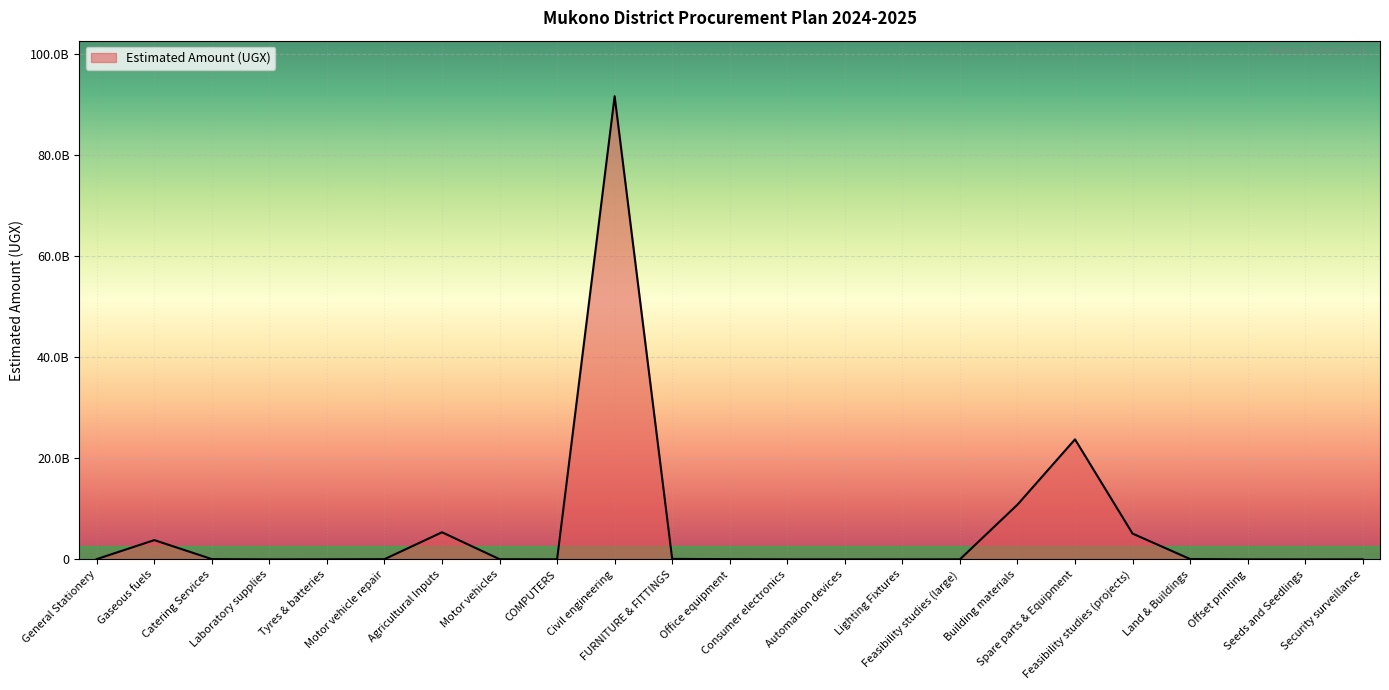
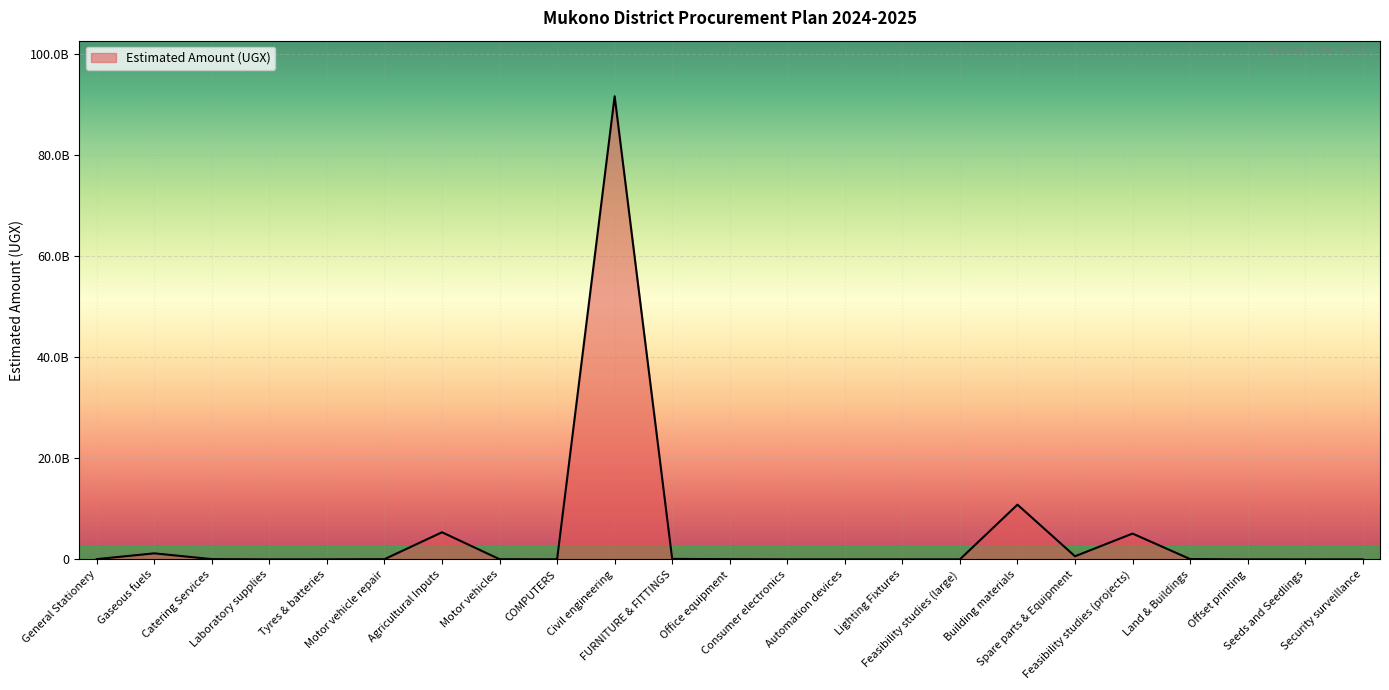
  {
    "General Stationery": 0,
-   "Gaseous fuels": 4000000000,
+   "Gaseous fuels": 1000000000,
    "Catering Services": 0,
    "Laboratory supplies": 0,
    "Tyres & batteries": 0,
    "Motor vehicle repair": 0,
    "Agricultural Inputs": 5000000000,
    "Motor vehicles": 0,
    "COMPUTERS": 0,
    "Civil engineering": 92000000000,
    "FURNITURE & FITTINGS": 0,
    "Office equipment": 0,
    "Consumer electronics": 0,
    "Automation devices": 0,
    "Lighting Fixtures": 0,
    "Feasibility studies (large)": 0,
    "Building materials": 11000000000,
-   "Spare parts & Equipment": 24000000000,
+   "Spare parts & Equipment": 1000000000,
    "Feasibility studies (projects)": 5000000000,
    "Land & Buildings": 0,
    "Offset printing": 0,
    "Seeds and Seedlings": 0,
    "Security surveillance": 0
  }
